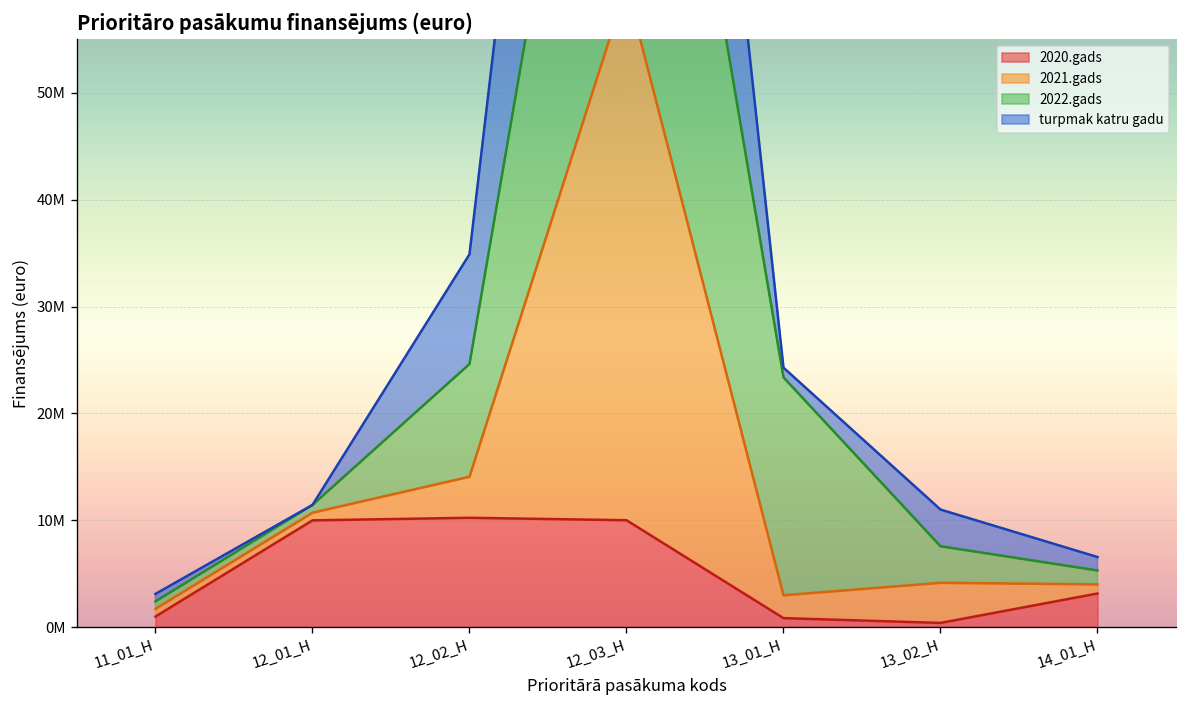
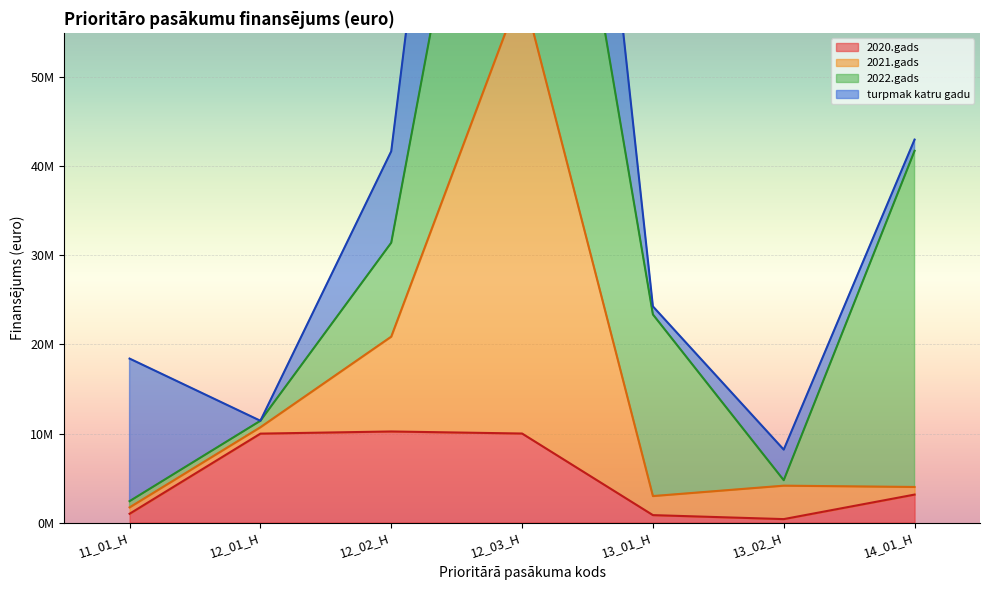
  {
    "2020.gads": {
      "11_01_H": 1000000,
      "12_01_H": 10000000,
      "12_02_H": 10000000,
      "12_03_H": 10000000,
      "13_01_H": 1000000,
      "13_02_H": 0,
      "14_01_H": 3000000
    },
    "2021.gads": {
      "11_01_H": 1000000,
      "12_01_H": 1000000,
-     "12_02_H": 4000000,
+     "12_02_H": 11000000,
      "13_01_H": 2000000,
      "13_02_H": 4000000,
      "14_01_H": 1000000
    },
    "2022.gads": {
      "11_01_H": 1000000,
      "12_02_H": 11000000,
      "13_01_H": 20000000,
-     "13_02_H": 3000000,
-     "14_01_H": 1000000
+     "13_02_H": 1000000,
+     "14_01_H": 38000000
    },
    "turpmak katru gadu": {
-     "11_01_H": 1000000,
+     "11_01_H": 16000000,
      "12_02_H": 10000000,
      "13_01_H": 1000000,
      "13_02_H": 3000000,
      "14_01_H": 1000000
    }
  }
